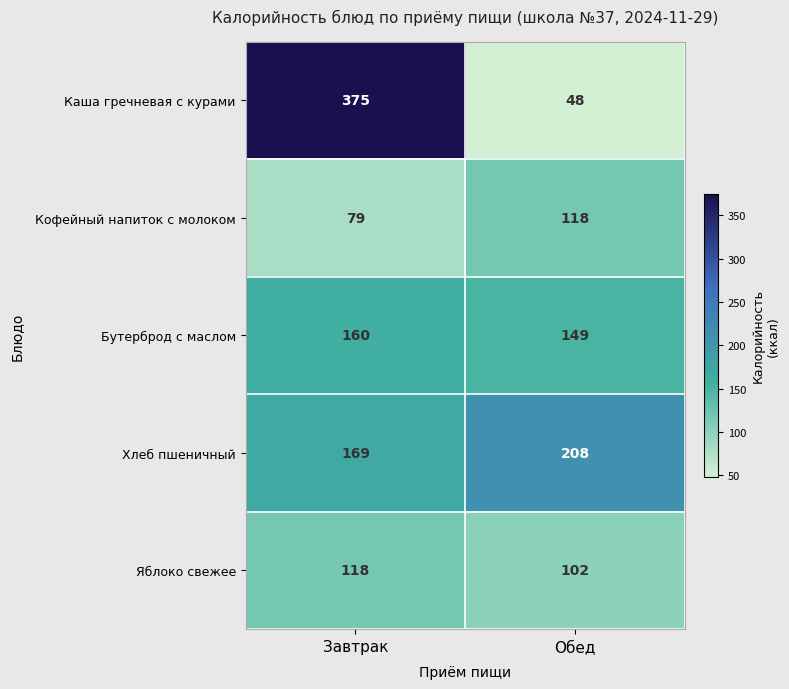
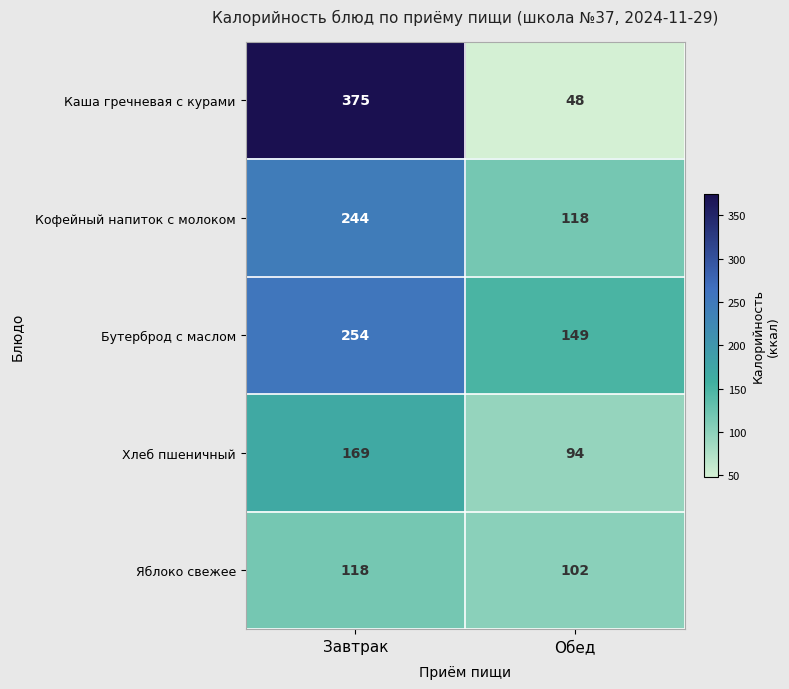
  {
    "Каша гречневая с курами": {
      "Завтрак": 375,
      "Обед": 48
    },
    "Кофейный напиток с молоком": {
-     "Завтрак": 79,
+     "Завтрак": 244,
      "Обед": 118
    },
    "Бутерброд с маслом": {
-     "Завтрак": 160,
+     "Завтрак": 254,
      "Обед": 149
    },
    "Хлеб пшеничный": {
      "Завтрак": 169,
-     "Обед": 208
+     "Обед": 94
    },
    "Яблоко свежее": {
      "Завтрак": 118,
      "Обед": 102
    }
  }
